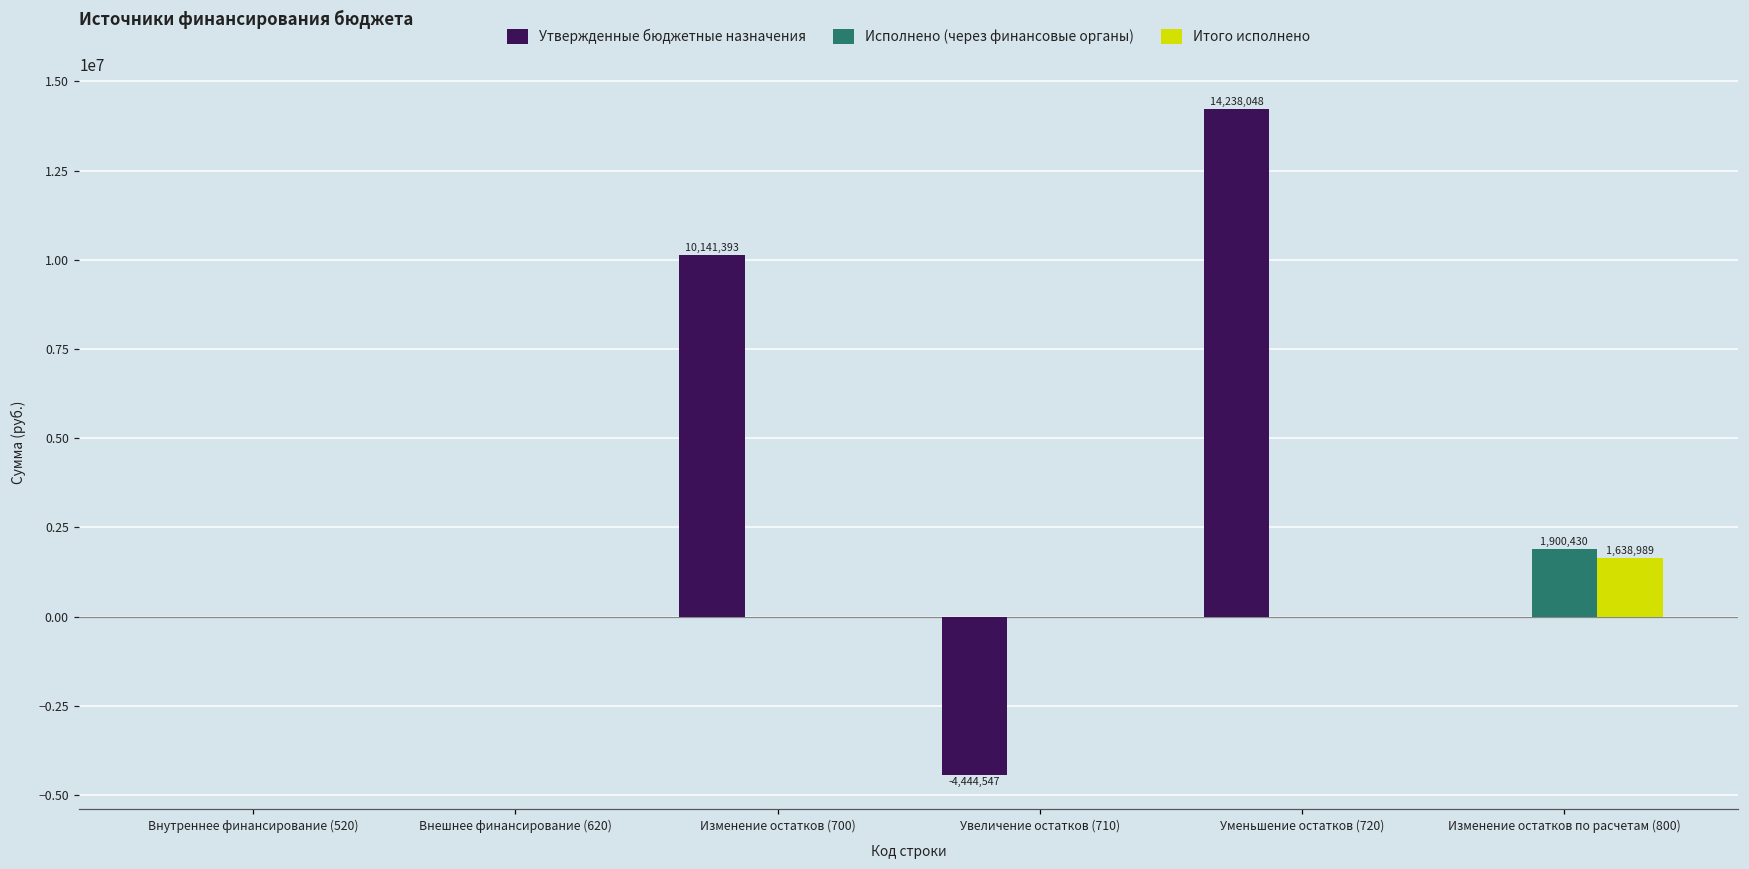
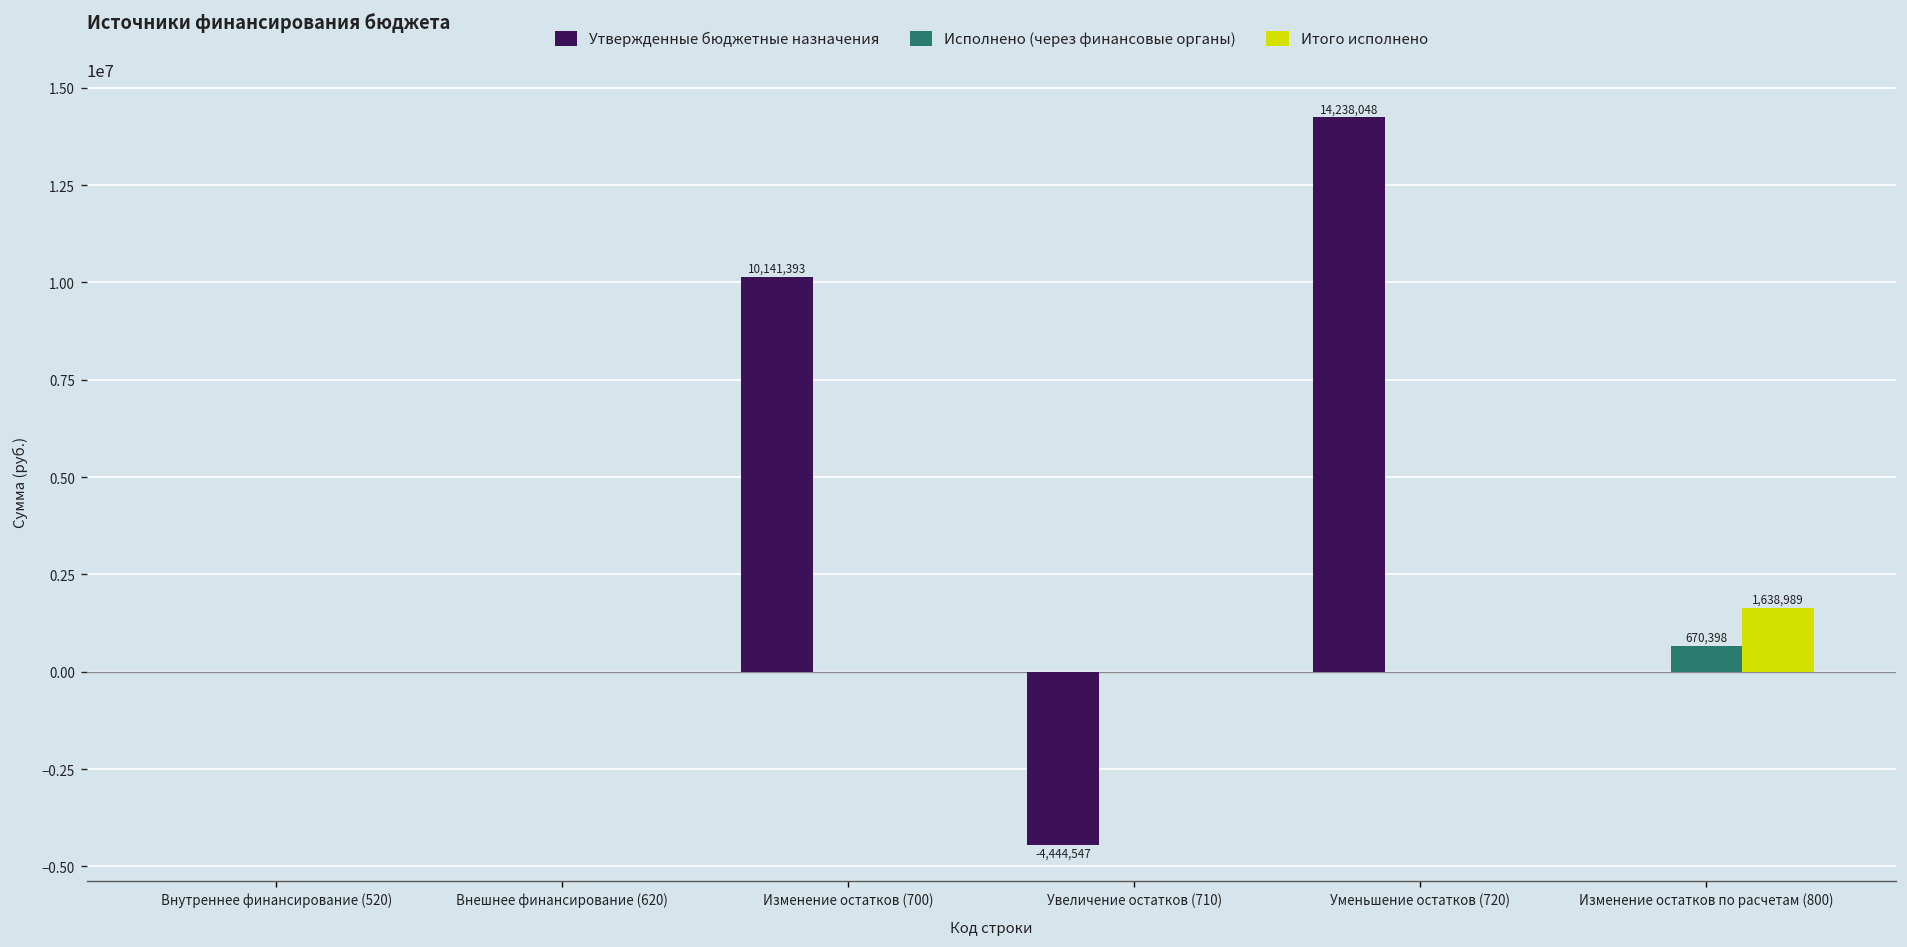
  {
    "Утвержденные бюджетные назначения": {
      "Изменение остатков (700)": "10,141,393",
      "Увеличение остатков (710)": "-4,444,547",
      "Уменьшение остатков (720)": "14,238,048"
    },
    "Исполнено (через финансовые органы)": {
-     "Изменение остатков по расчетам (800)": "1,900,430"
+     "Изменение остатков по расчетам (800)": "670,398"
    },
    "Итого исполнено": {
      "Изменение остатков по расчетам (800)": "1,638,989"
    }
  }
